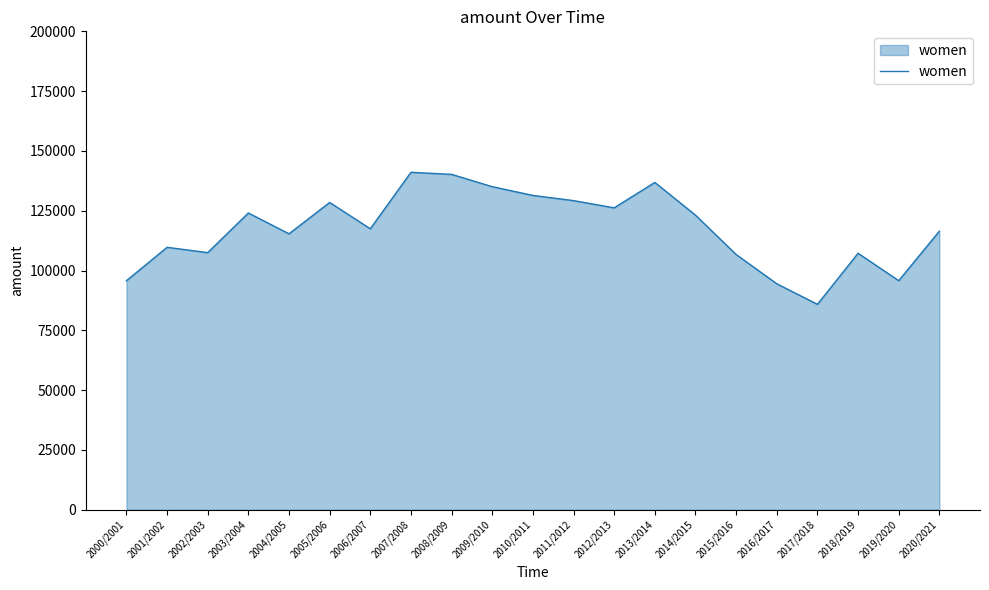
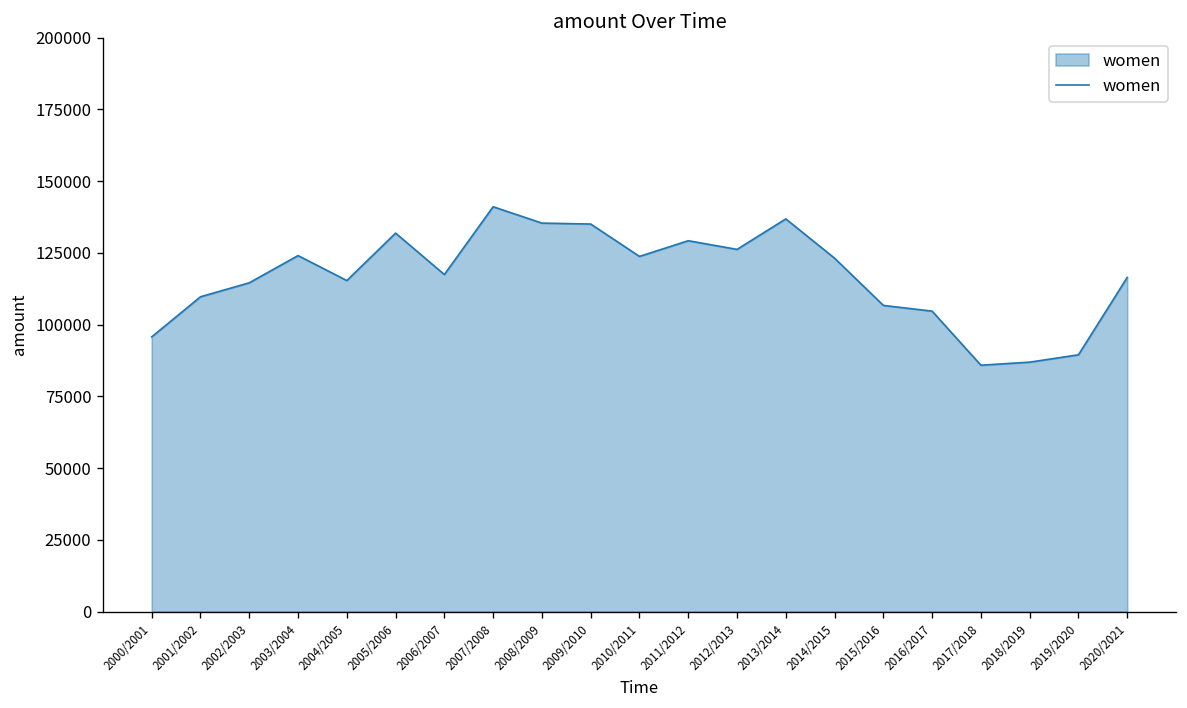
  {
    "2000/2001": 96000,
    "2001/2002": 110000,
-   "2002/2003": 107000,
+   "2002/2003": 115000,
    "2003/2004": 124000,
    "2004/2005": 115000,
-   "2005/2006": 128000,
+   "2005/2006": 132000,
    "2006/2007": 117000,
    "2007/2008": 141000,
-   "2008/2009": 140000,
+   "2008/2009": 135000,
    "2009/2010": 135000,
-   "2010/2011": 131000,
+   "2010/2011": 124000,
    "2011/2012": 129000,
    "2012/2013": 126000,
    "2013/2014": 137000,
    "2014/2015": 123000,
    "2015/2016": 107000,
-   "2016/2017": 94000,
+   "2016/2017": 105000,
    "2017/2018": 86000,
-   "2018/2019": 107000,
-   "2019/2020": 96000,
+   "2018/2019": 87000,
+   "2019/2020": 89000,
    "2020/2021": 116000
  }
